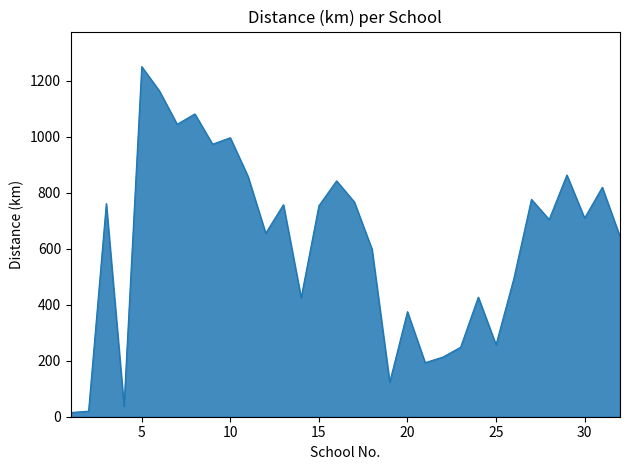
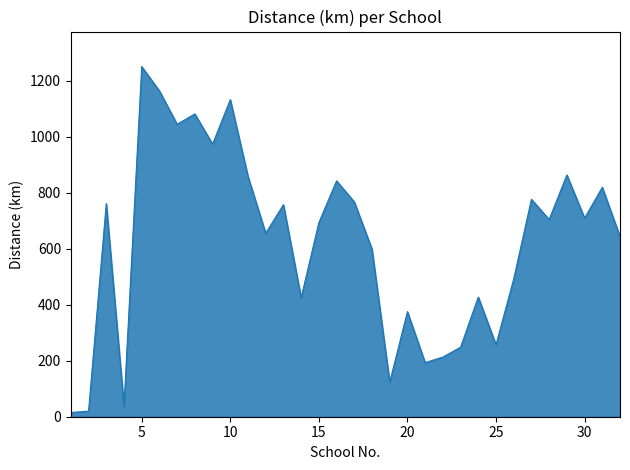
  {
    "5": 1250,
-   "10": 1000,
-   "15": 750,
+   "10": 1130,
+   "15": 690,
    "20": 380,
    "25": 260,
    "30": 710
  }
